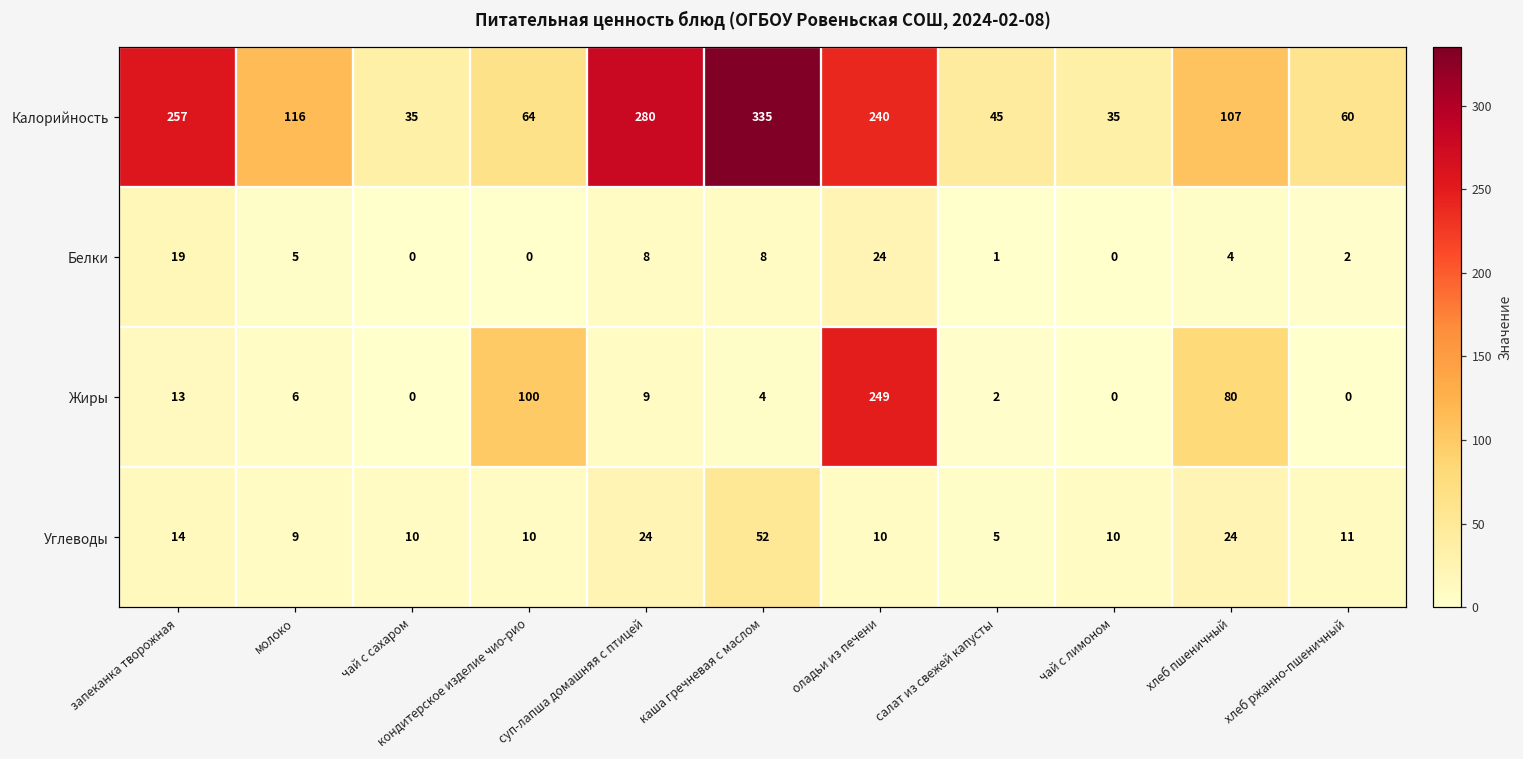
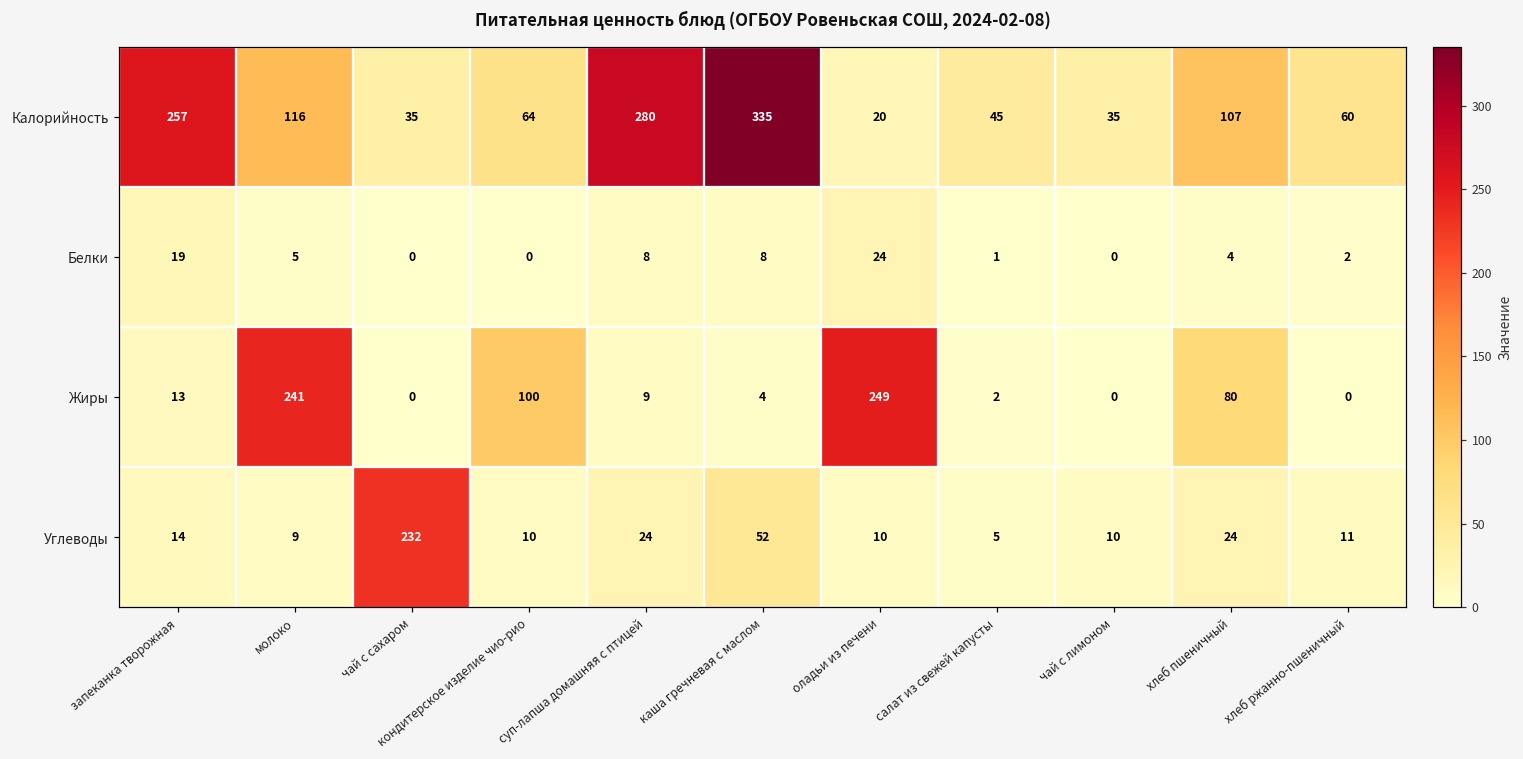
  {
    "Калорийность": {
      "запеканка творожная": 257,
      "молоко": 116,
      "чай с сахаром": 35,
      "кондитерское изделие чио-рио": 64,
      "суп-лапша домашняя с птицей": 280,
      "каша гречневая с маслом": 335,
-     "оладьи из печени": 240,
+     "оладьи из печени": 20,
      "салат из свежей капусты": 45,
      "чай с лимоном": 35,
      "хлеб пшеничный": 107,
      "хлеб ржанно-пшеничный": 60
    },
    "Белки": {
      "запеканка творожная": 19,
      "молоко": 5,
      "чай с сахаром": 0,
      "кондитерское изделие чио-рио": 0,
      "суп-лапша домашняя с птицей": 8,
      "каша гречневая с маслом": 8,
      "оладьи из печени": 24,
      "салат из свежей капусты": 1,
      "чай с лимоном": 0,
      "хлеб пшеничный": 4,
      "хлеб ржанно-пшеничный": 2
    },
    "Жиры": {
      "запеканка творожная": 13,
-     "молоко": 6,
+     "молоко": 241,
      "чай с сахаром": 0,
      "кондитерское изделие чио-рио": 100,
      "суп-лапша домашняя с птицей": 9,
      "каша гречневая с маслом": 4,
      "оладьи из печени": 249,
      "салат из свежей капусты": 2,
      "чай с лимоном": 0,
      "хлеб пшеничный": 80,
      "хлеб ржанно-пшеничный": 0
    },
    "Углеводы": {
      "запеканка творожная": 14,
      "молоко": 9,
-     "чай с сахаром": 10,
+     "чай с сахаром": 232,
      "кондитерское изделие чио-рио": 10,
      "суп-лапша домашняя с птицей": 24,
      "каша гречневая с маслом": 52,
      "оладьи из печени": 10,
      "салат из свежей капусты": 5,
      "чай с лимоном": 10,
      "хлеб пшеничный": 24,
      "хлеб ржанно-пшеничный": 11
    }
  }
